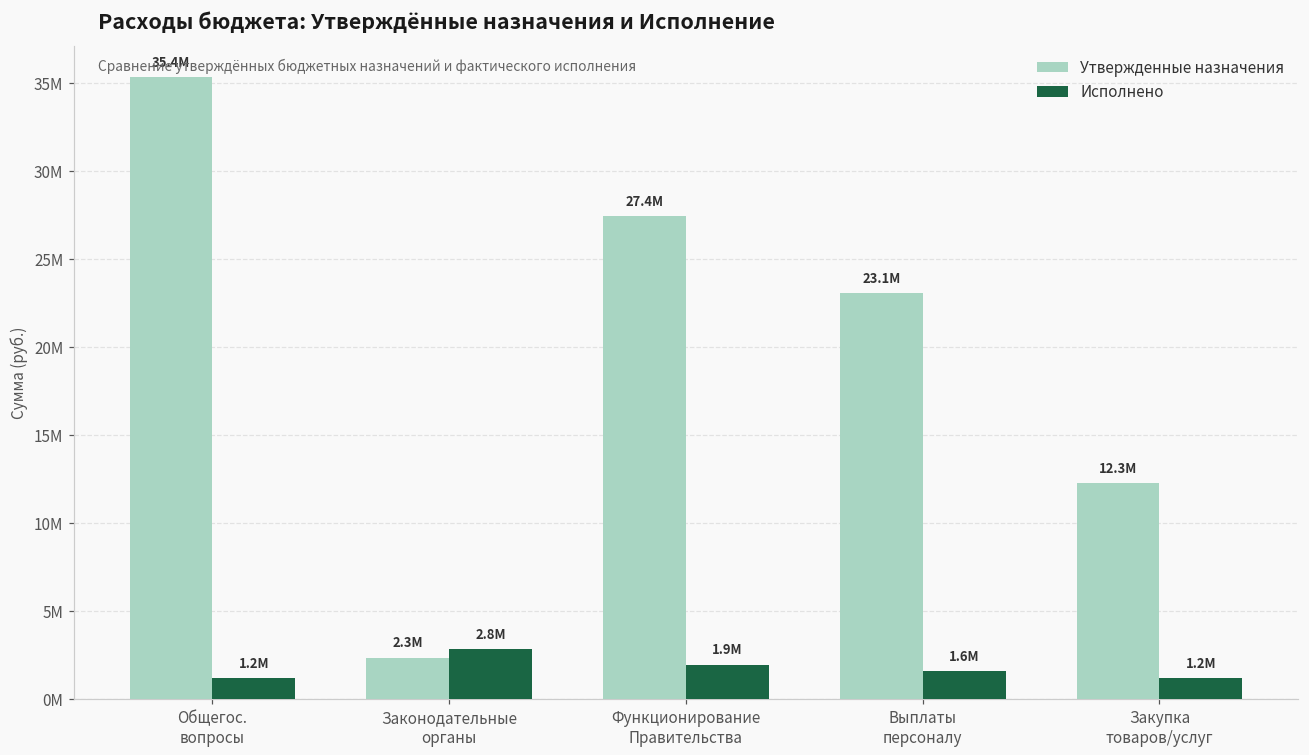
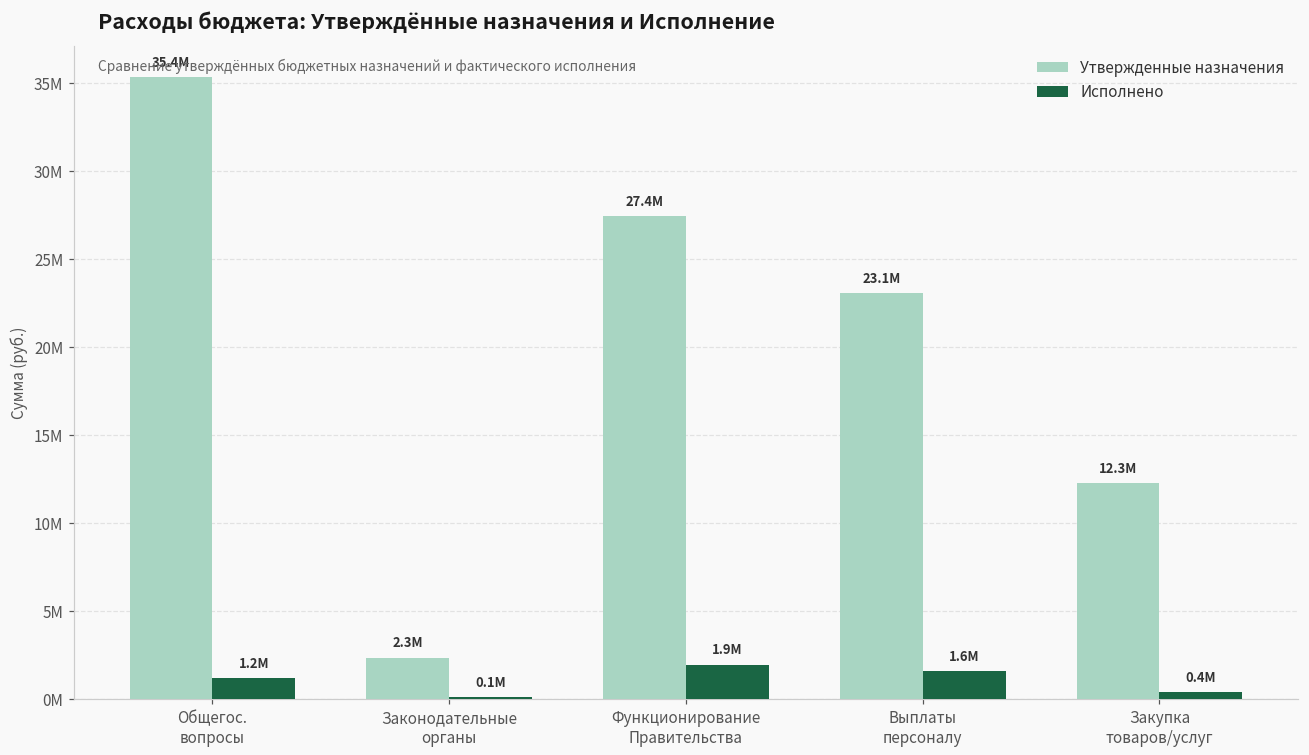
  {
    "Утвержденные назначения": {
      "Общегос. вопросы": "35.4M",
      "Законодательные органы": "2.3M",
      "Функционирование Правительства": "27.4M",
      "Выплаты персоналу": "23.1M",
      "Закупка товаров/услуг": "12.3M"
    },
    "Исполнено": {
      "Общегос. вопросы": "1.2M",
-     "Законодательные органы": "2.8M",
+     "Законодательные органы": "0.1M",
      "Функционирование Правительства": "1.9M",
      "Выплаты персоналу": "1.6M",
-     "Закупка товаров/услуг": "1.2M"
+     "Закупка товаров/услуг": "0.4M"
    }
  }
